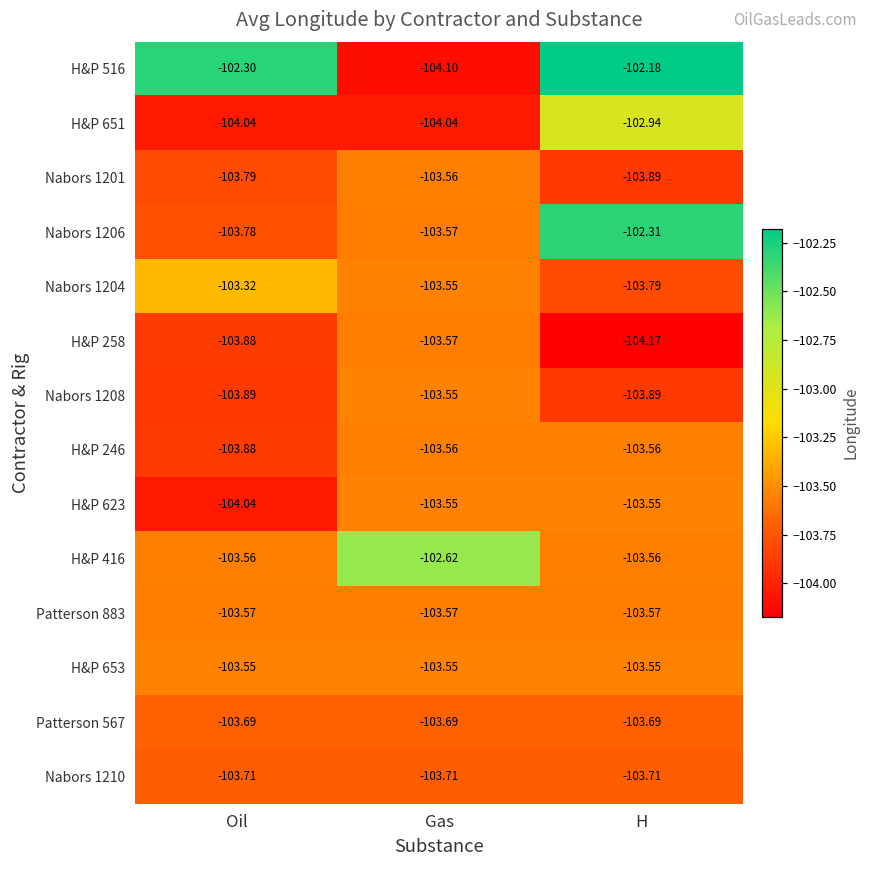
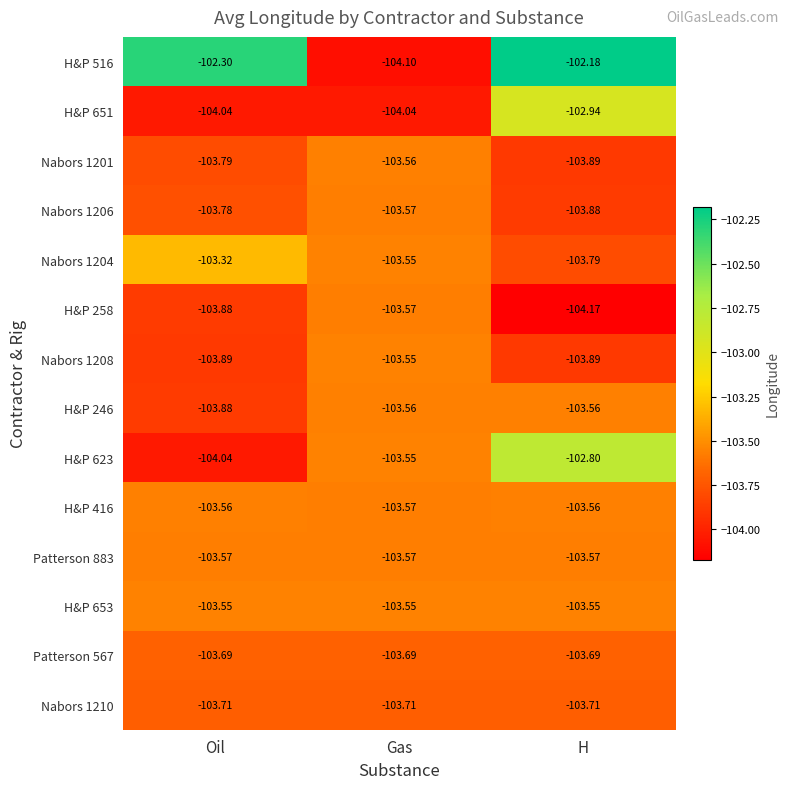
  {
    "H&P 516": {
      "Oil": -102.30,
      "Gas": -104.10,
      "H": -102.18
    },
    "H&P 651": {
      "Oil": -104.04,
      "Gas": -104.04,
      "H": -102.94
    },
    "Nabors 1201": {
      "Oil": -103.79,
      "Gas": -103.56,
      "H": -103.89
    },
    "Nabors 1206": {
      "Oil": -103.78,
      "Gas": -103.57,
-     "H": -102.31
+     "H": -103.88
    },
    "Nabors 1204": {
      "Oil": -103.32,
      "Gas": -103.55,
      "H": -103.79
    },
    "H&P 258": {
      "Oil": -103.88,
      "Gas": -103.57,
      "H": -104.17
    },
    "Nabors 1208": {
      "Oil": -103.89,
      "Gas": -103.55,
      "H": -103.89
    },
    "H&P 246": {
      "Oil": -103.88,
      "Gas": -103.56,
      "H": -103.56
    },
    "H&P 623": {
      "Oil": -104.04,
      "Gas": -103.55,
-     "H": -103.55
+     "H": -102.80
    },
    "H&P 416": {
      "Oil": -103.56,
-     "Gas": -102.62,
+     "Gas": -103.57,
      "H": -103.56
    },
    "Patterson 883": {
      "Oil": -103.57,
      "Gas": -103.57,
      "H": -103.57
    },
    "H&P 653": {
      "Oil": -103.55,
      "Gas": -103.55,
      "H": -103.55
    },
    "Patterson 567": {
      "Oil": -103.69,
      "Gas": -103.69,
      "H": -103.69
    },
    "Nabors 1210": {
      "Oil": -103.71,
      "Gas": -103.71,
      "H": -103.71
    }
  }
